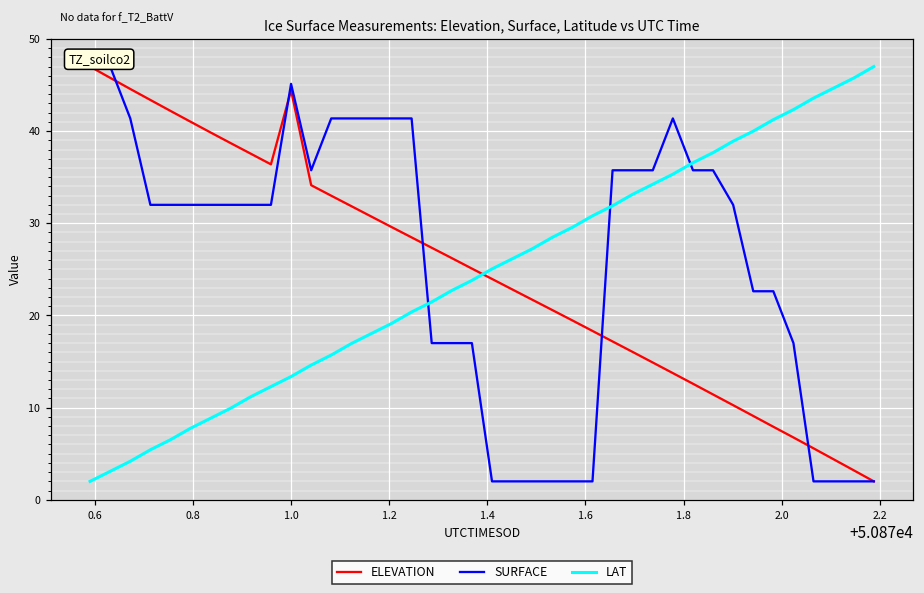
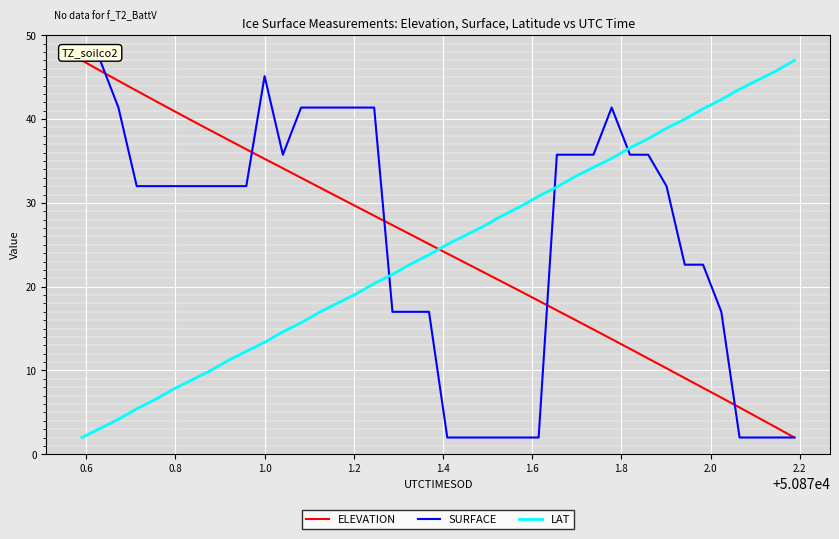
  {
    "ELEVATION": {
-     "1.0": 44
+     "1.0": 35
    },
    "SURFACE": {
      "1.0": 45
    },
    "LAT": {
      "1.0": 13
    }
  }
